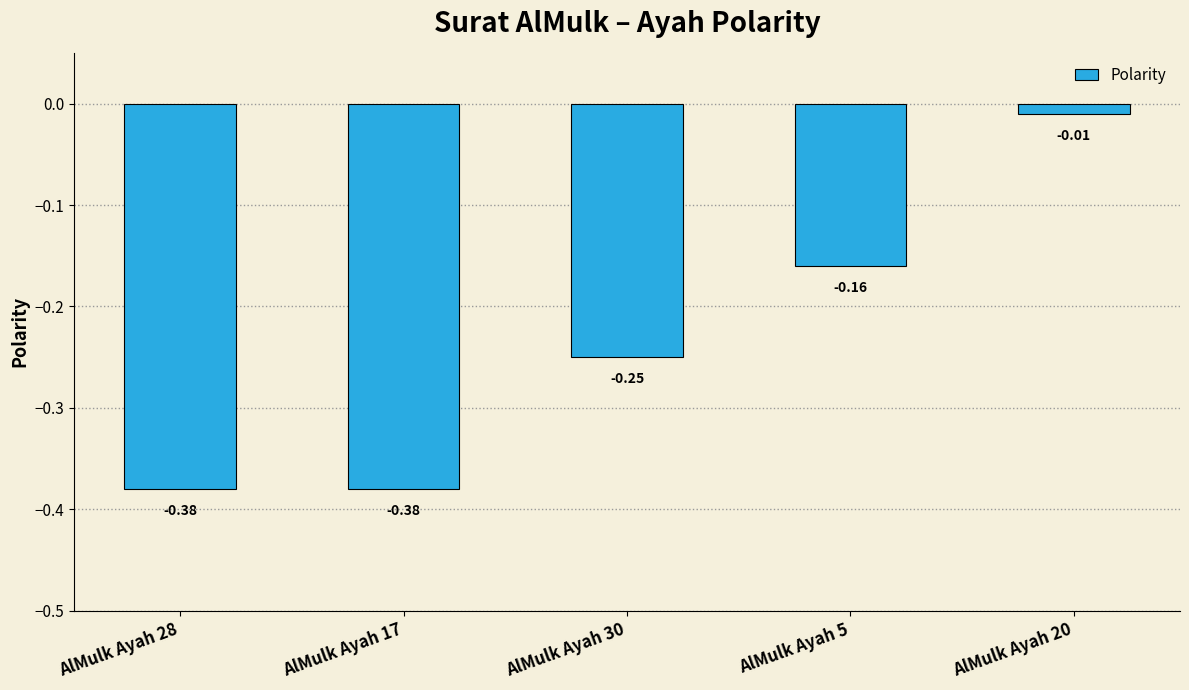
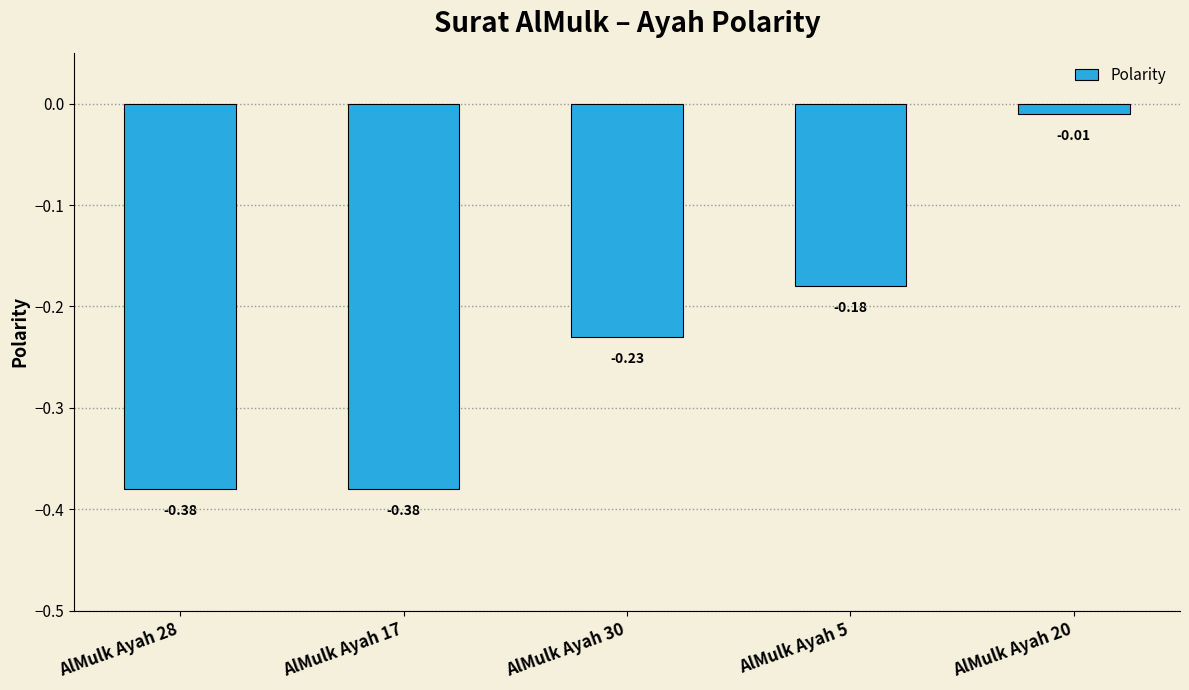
  {
    "AlMulk Ayah 28": -0.38,
    "AlMulk Ayah 17": -0.38,
-   "AlMulk Ayah 30": -0.25,
-   "AlMulk Ayah 5": -0.16,
+   "AlMulk Ayah 30": -0.23,
+   "AlMulk Ayah 5": -0.18,
    "AlMulk Ayah 20": -0.01
  }
